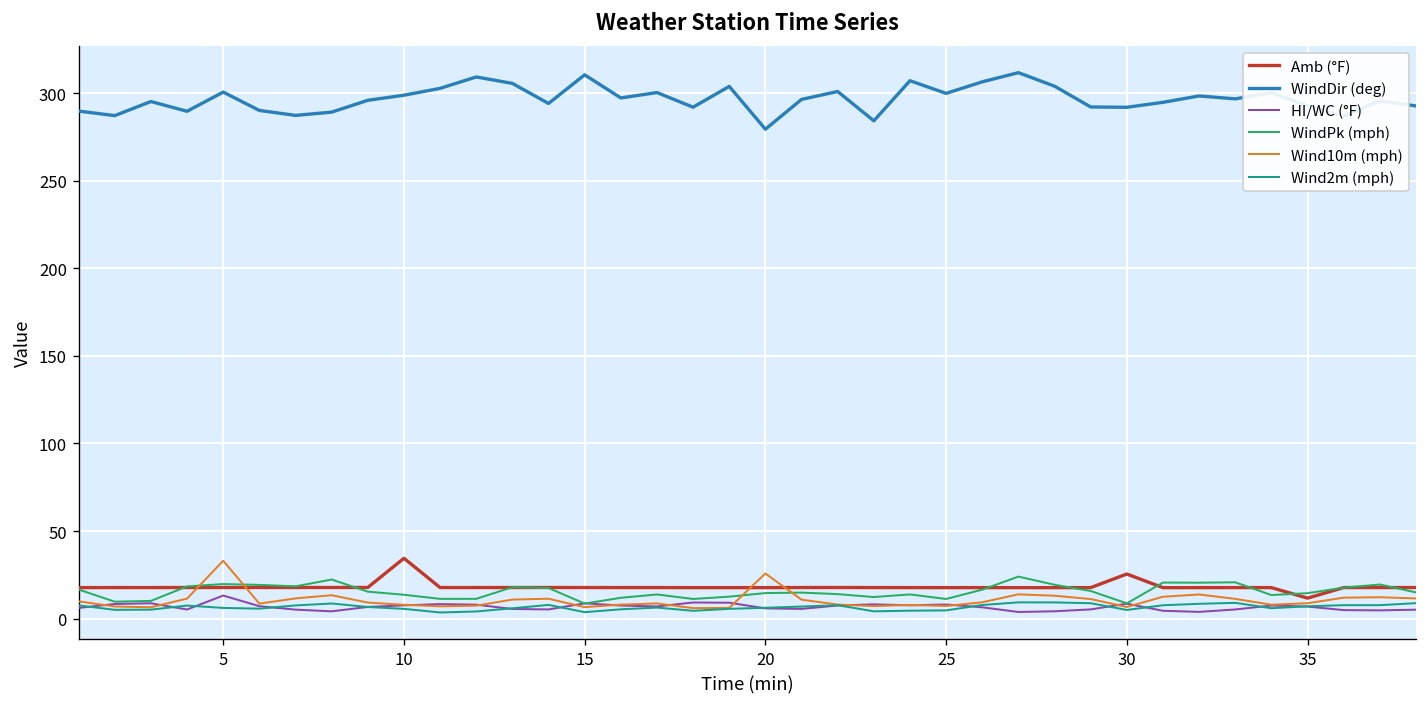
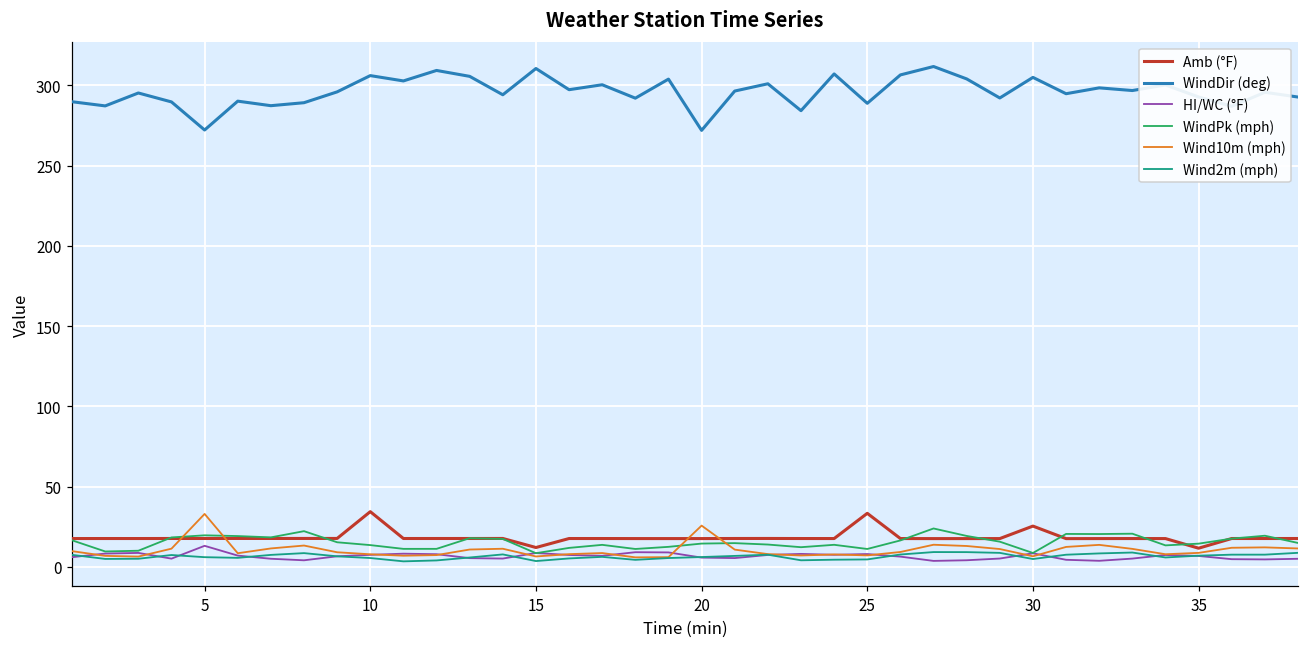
  {
    "Amb (°F)": {
      "5": 18,
      "10": 34,
-     "15": 18,
+     "15": 12,
      "20": 18,
-     "25": 18,
+     "25": 33,
      "30": 25,
      "35": 12
    },
    "WindDir (deg)": {
-     "5": 301,
-     "10": 299,
+     "5": 272,
+     "10": 306,
      "15": 310,
-     "20": 279,
-     "25": 300,
-     "30": 292
+     "20": 272,
+     "25": 289,
+     "30": 305
    },
    "HI/WC (°F)": {
      "5": 13
    },
    "Wind10m (mph)": {
      "5": 33,
      "15": 7,
      "20": 26,
      "35": 9
    }
  }
